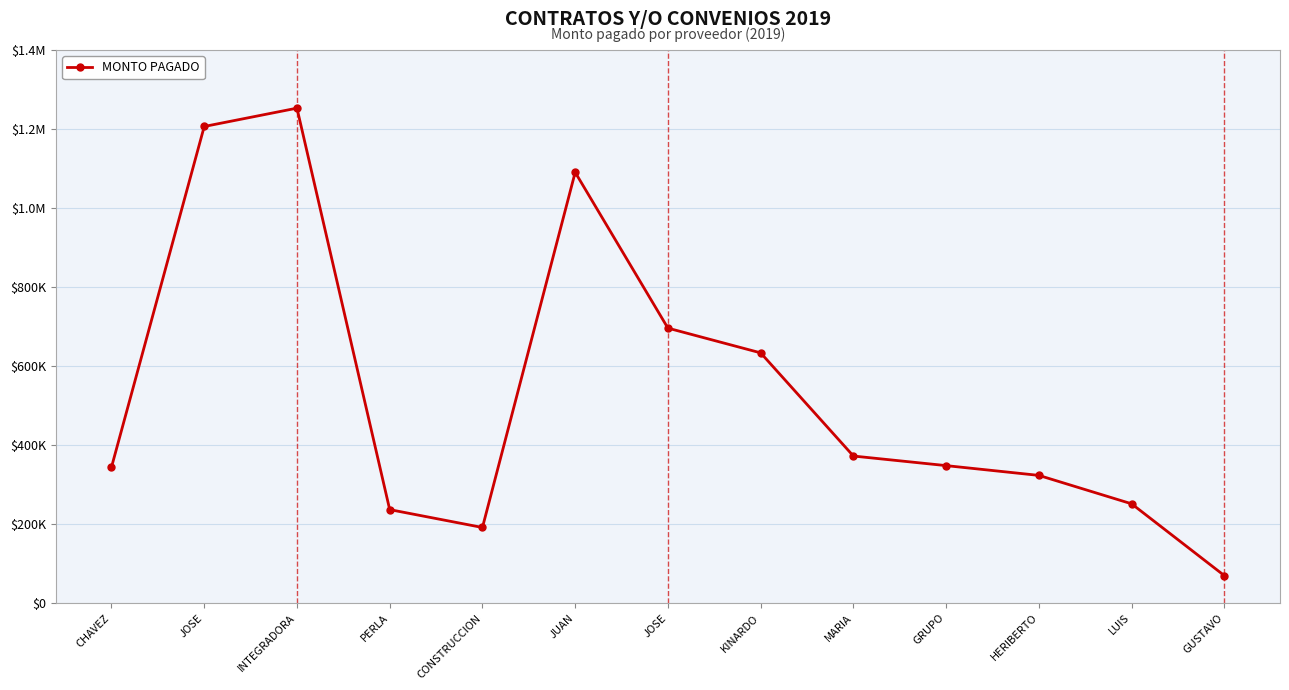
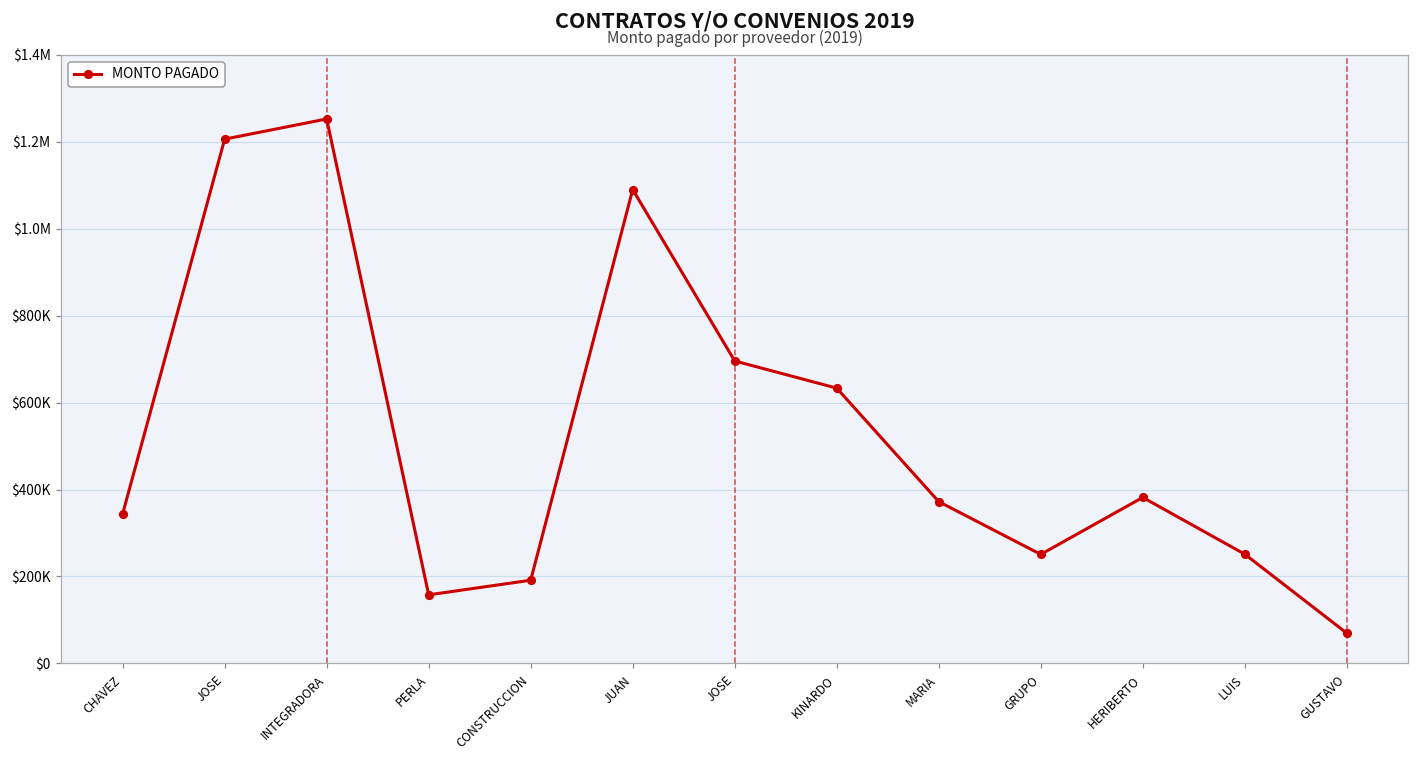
  {
    "CHAVEZ": "$340000",
    "INTEGRADORA": "$1250000",
-   "PERLA": "$240000",
+   "PERLA": "$160000",
    "CONSTRUCCION": "$190000",
    "JUAN": "$1090000",
    "KINARDO": "$630000",
    "MARIA": "$370000",
-   "GRUPO": "$350000",
-   "HERIBERTO": "$320000",
+   "GRUPO": "$250000",
+   "HERIBERTO": "$380000",
    "LUIS": "$250000",
    "GUSTAVO": "$70000"
  }
